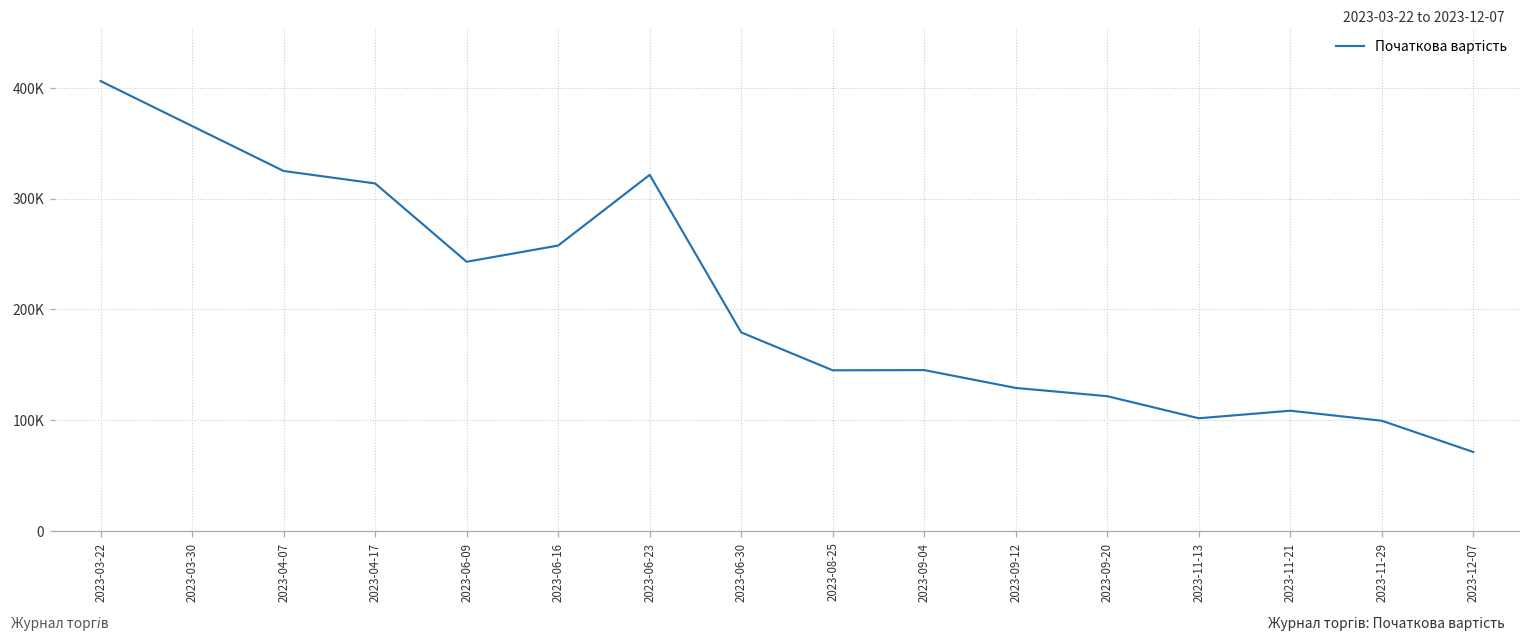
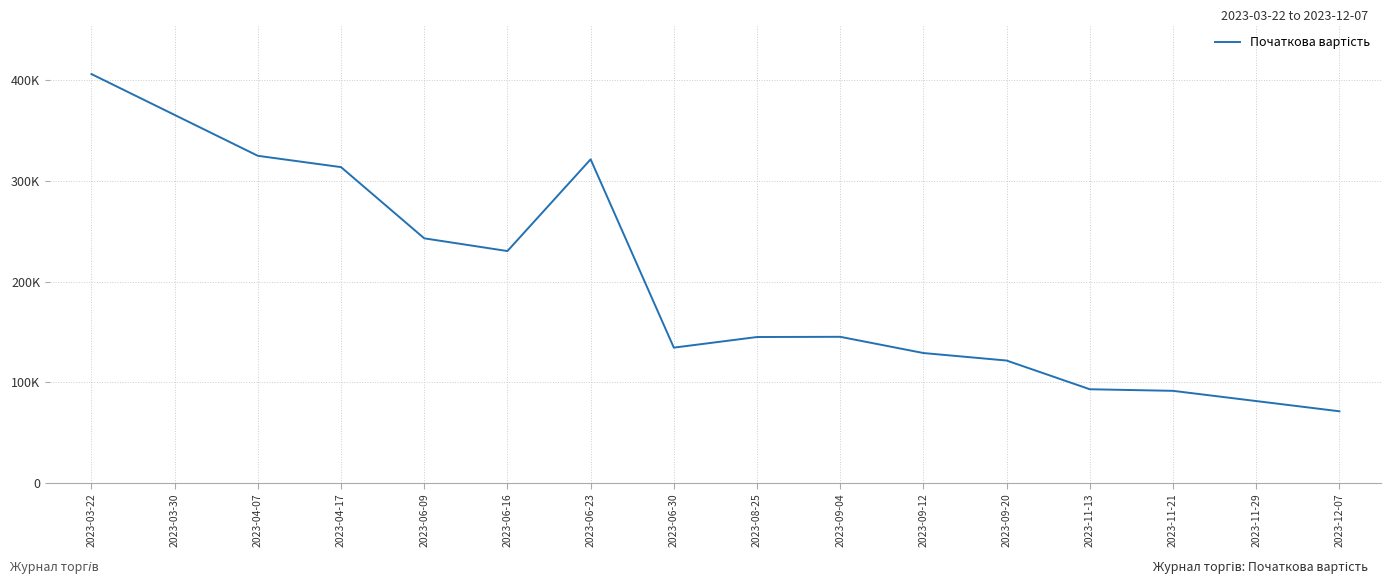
  {
    "2023-03-22": 406000,
    "2023-03-30": 366000,
    "2023-04-07": 325000,
    "2023-04-17": 314000,
    "2023-06-09": 243000,
-   "2023-06-16": 258000,
+   "2023-06-16": 230000,
    "2023-06-23": 321000,
-   "2023-06-30": 179000,
+   "2023-06-30": 134000,
    "2023-08-25": 145000,
    "2023-09-04": 145000,
    "2023-09-12": 129000,
    "2023-09-20": 122000,
-   "2023-11-13": 102000,
-   "2023-11-21": 108000,
-   "2023-11-29": 99000,
+   "2023-11-13": 93000,
+   "2023-11-21": 91000,
+   "2023-11-29": 81000,
    "2023-12-07": 71000
  }
